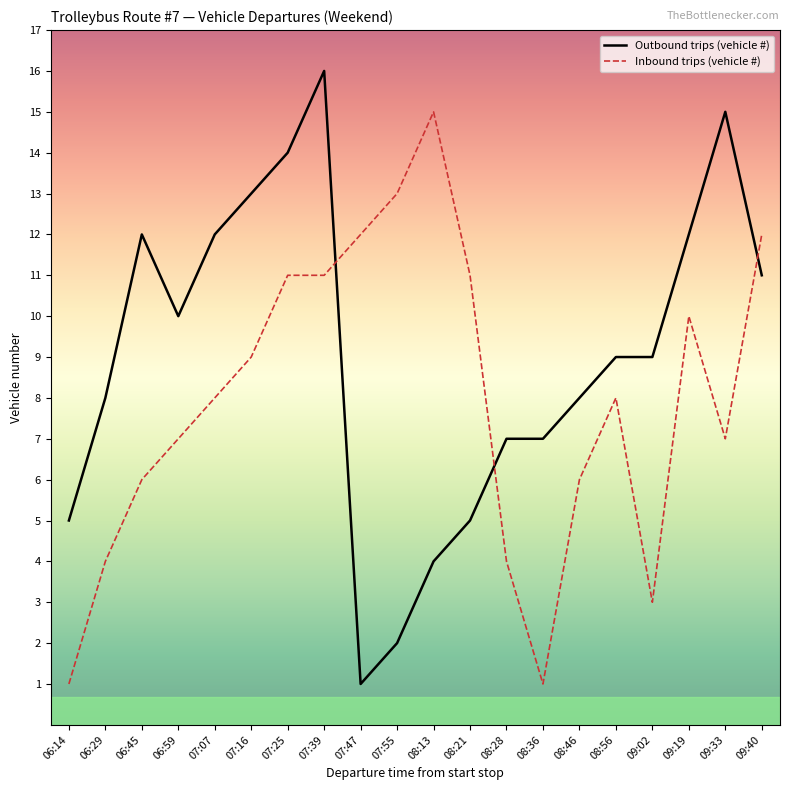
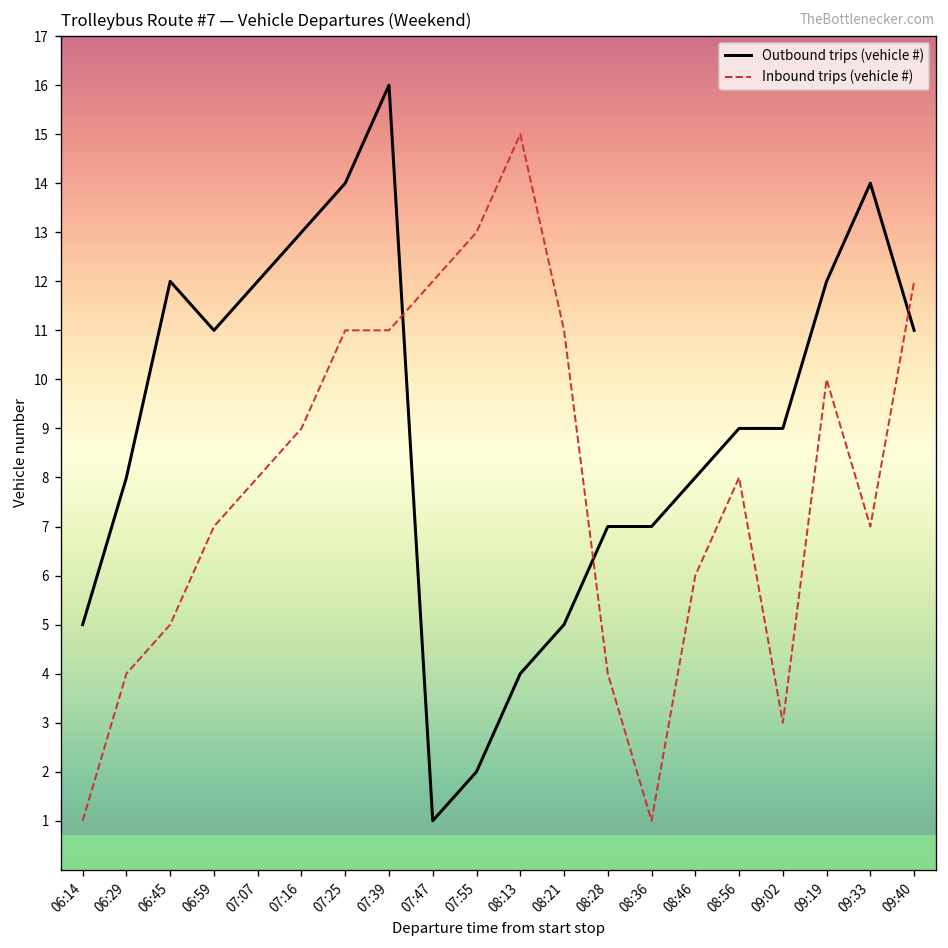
  {
    "Outbound trips (vehicle #)": {
      "06:14": 5,
      "06:29": 8,
      "06:45": 12,
-     "06:59": 10,
+     "06:59": 11,
      "07:07": 12,
      "07:16": 13,
      "07:25": 14,
      "07:39": 16,
      "07:47": 1,
      "07:55": 2,
      "08:13": 4,
      "08:21": 5,
      "08:28": 7,
      "08:36": 7,
      "08:46": 8,
      "08:56": 9,
      "09:02": 9,
      "09:19": 12,
-     "09:33": 15,
+     "09:33": 14,
      "09:40": 11
    },
    "Inbound trips (vehicle #)": {
      "06:14": 1,
      "06:29": 4,
-     "06:45": 6,
+     "06:45": 5,
      "06:59": 7,
      "07:07": 8,
      "07:16": 9,
      "07:25": 11,
      "07:39": 11,
      "07:47": 12,
      "07:55": 13,
      "08:13": 15,
      "08:21": 11,
      "08:28": 4,
      "08:36": 1,
      "08:46": 6,
      "08:56": 8,
      "09:02": 3,
      "09:19": 10,
      "09:33": 7,
      "09:40": 12
    }
  }
